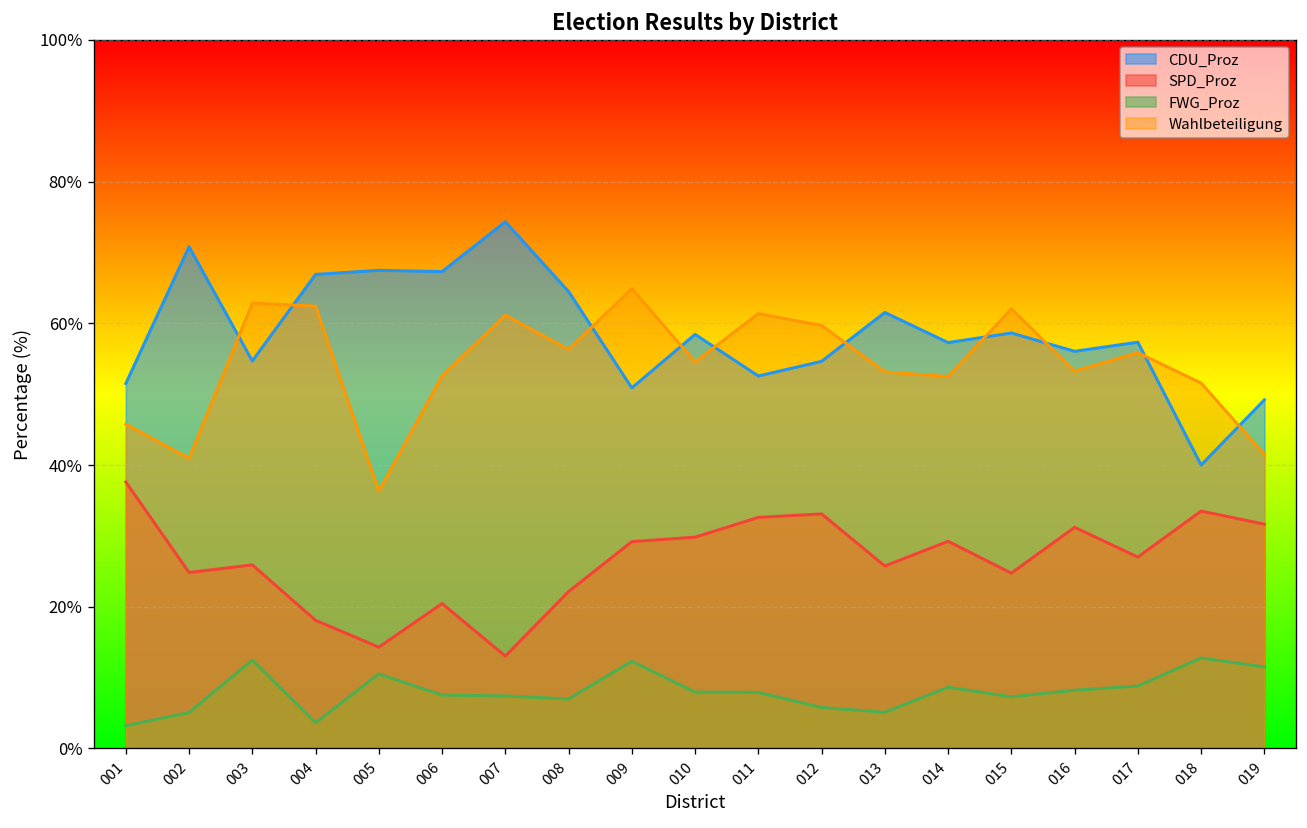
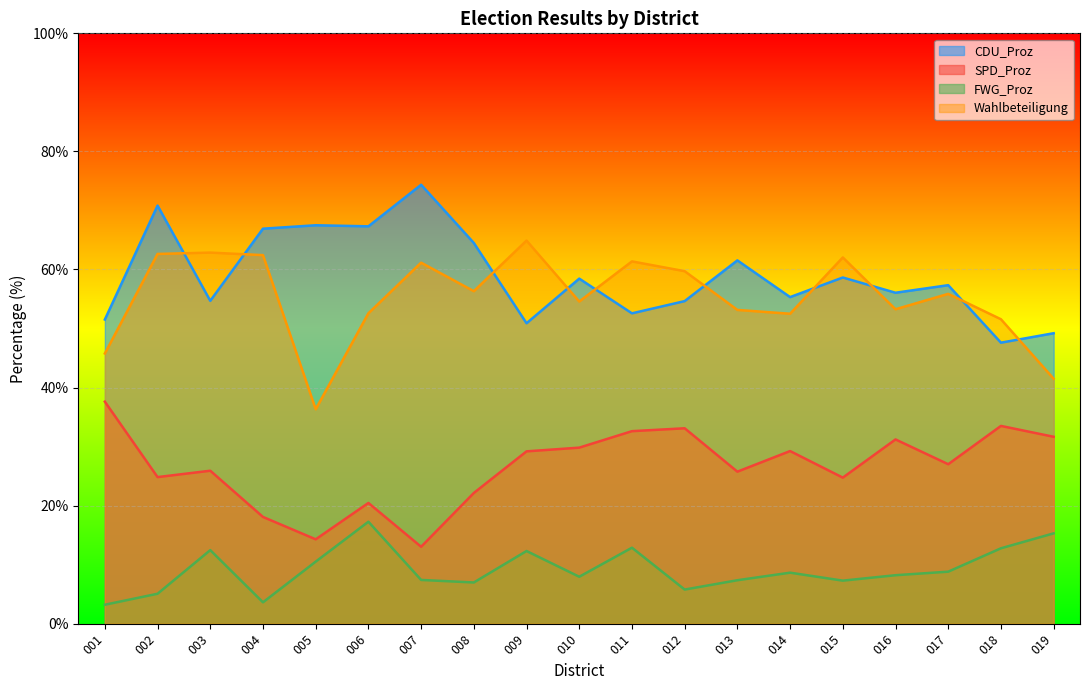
  {
    "CDU_Proz": {
      "001": "52%",
      "002": "71%",
      "003": "55%",
      "004": "67%",
      "005": "67%",
      "006": "67%",
      "007": "74%",
      "008": "64%",
      "009": "51%",
      "010": "58%",
      "011": "53%",
      "012": "55%",
      "013": "62%",
-     "014": "57%",
+     "014": "55%",
      "015": "59%",
      "016": "56%",
      "017": "57%",
-     "018": "40%",
+     "018": "48%",
      "019": "49%"
    },
    "SPD_Proz": {
      "001": "38%",
      "002": "25%",
      "003": "26%",
      "004": "18%",
      "005": "14%",
      "006": "20%",
      "007": "13%",
      "008": "22%",
      "009": "29%",
      "010": "30%",
      "011": "33%",
      "012": "33%",
      "013": "26%",
      "014": "29%",
      "015": "25%",
      "016": "31%",
      "017": "27%",
      "018": "34%",
      "019": "32%"
    },
    "FWG_Proz": {
      "001": "3%",
      "002": "5%",
      "003": "12%",
      "004": "4%",
      "005": "11%",
-     "006": "8%",
+     "006": "17%",
      "007": "7%",
      "008": "7%",
      "009": "12%",
      "010": "8%",
-     "011": "8%",
+     "011": "13%",
      "012": "6%",
-     "013": "5%",
+     "013": "7%",
      "014": "9%",
      "015": "7%",
      "016": "8%",
      "017": "9%",
      "018": "13%",
-     "019": "12%"
+     "019": "15%"
    },
    "Wahlbeteiligung": {
      "001": "46%",
-     "002": "41%",
+     "002": "63%",
      "003": "63%",
      "004": "62%",
      "005": "36%",
      "006": "53%",
      "007": "61%",
      "008": "56%",
      "009": "65%",
      "010": "55%",
      "011": "61%",
      "012": "60%",
      "013": "53%",
      "014": "53%",
      "015": "62%",
      "016": "53%",
      "017": "56%",
      "018": "52%",
      "019": "41%"
    }
  }
